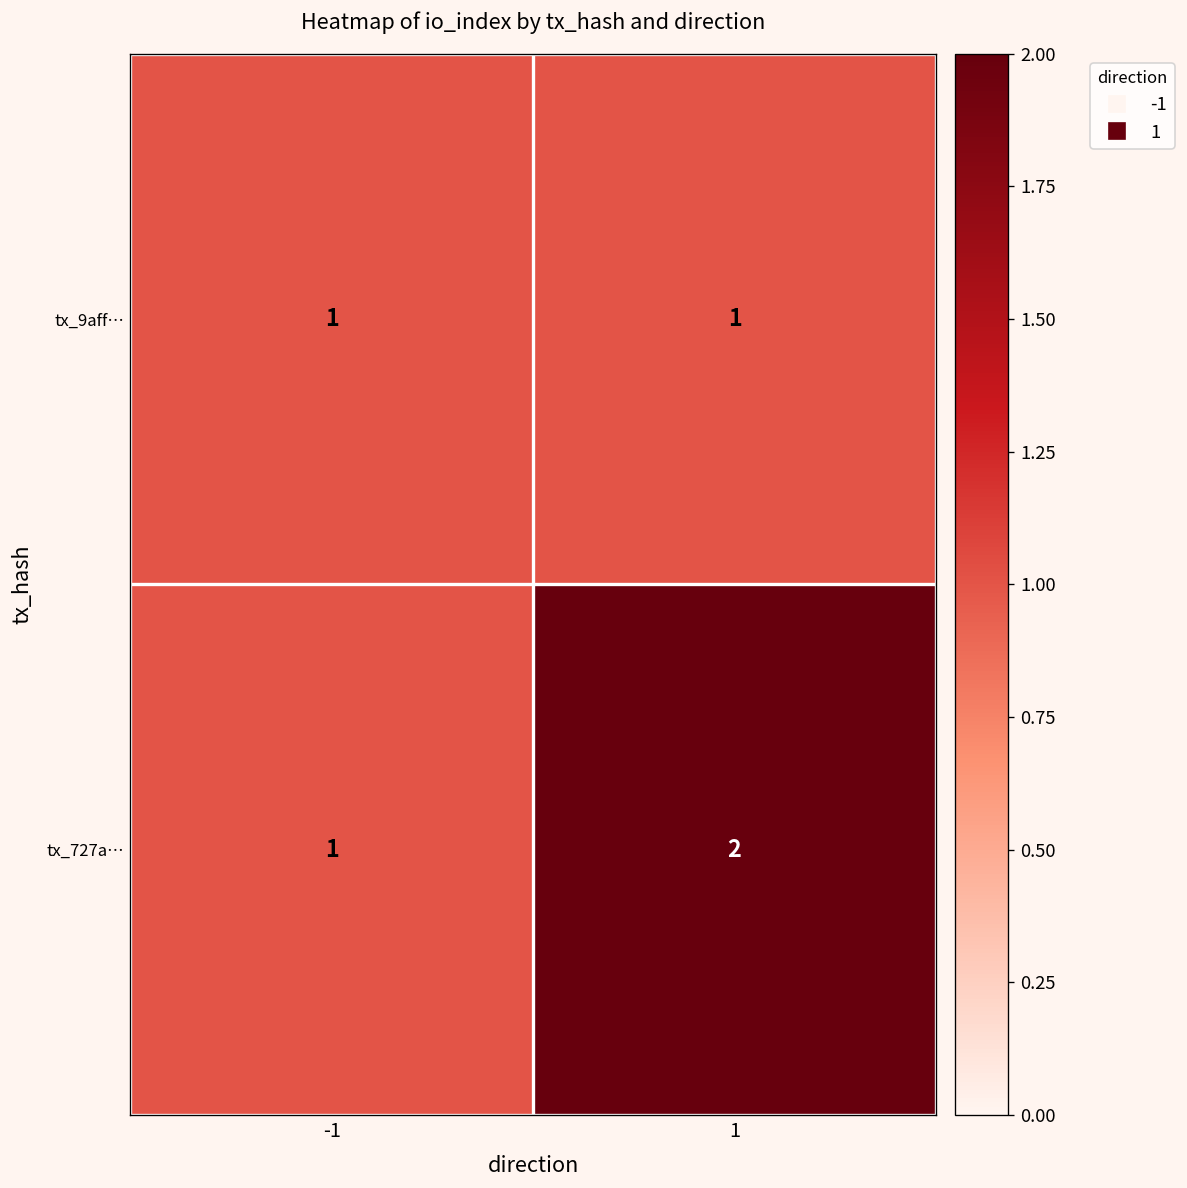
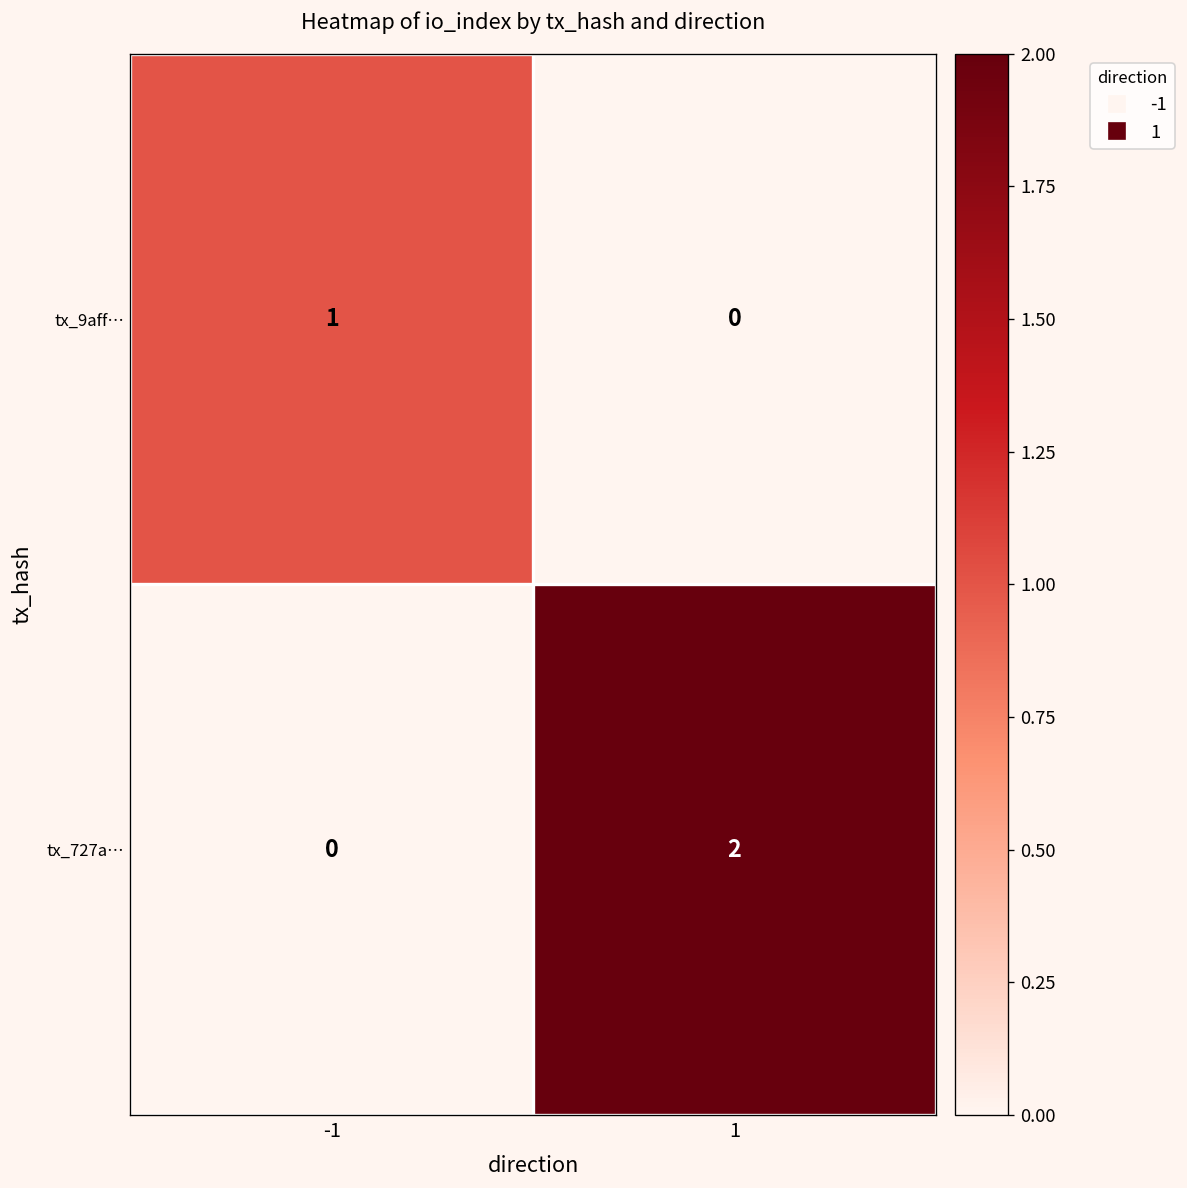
  {
    "tx_9aff…": {
      "-1": 1,
-     "1": 1
+     "1": 0
    },
    "tx_727a…": {
-     "-1": 1,
+     "-1": 0,
      "1": 2
    }
  }
